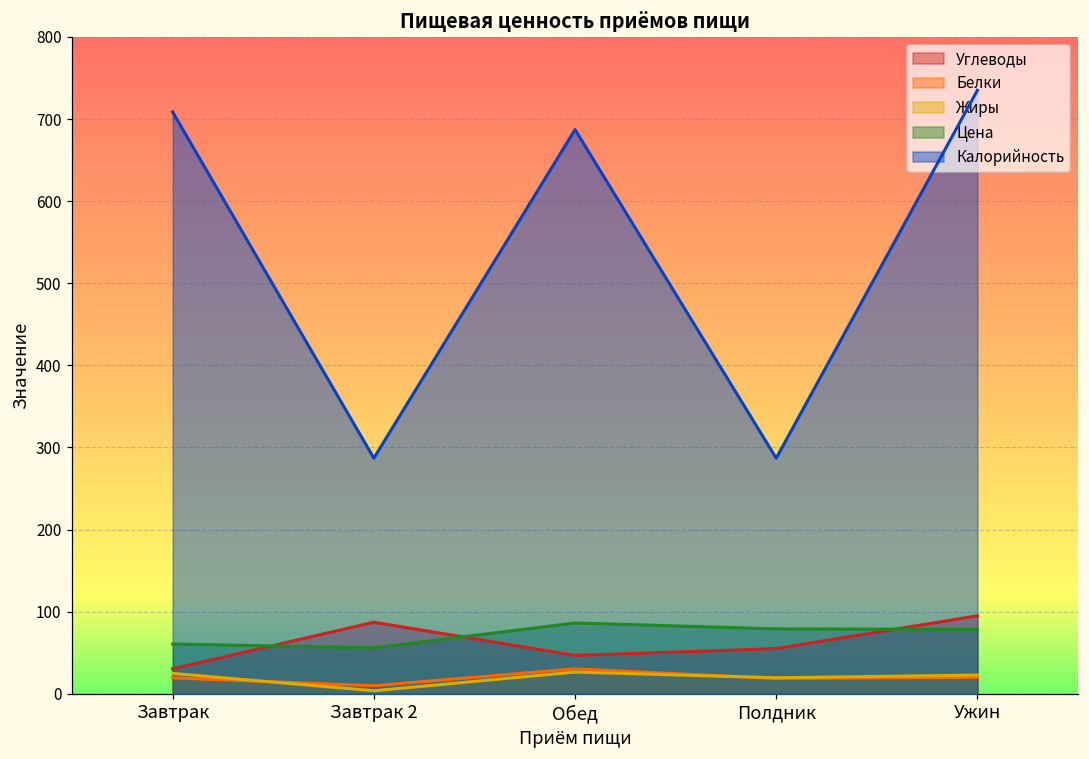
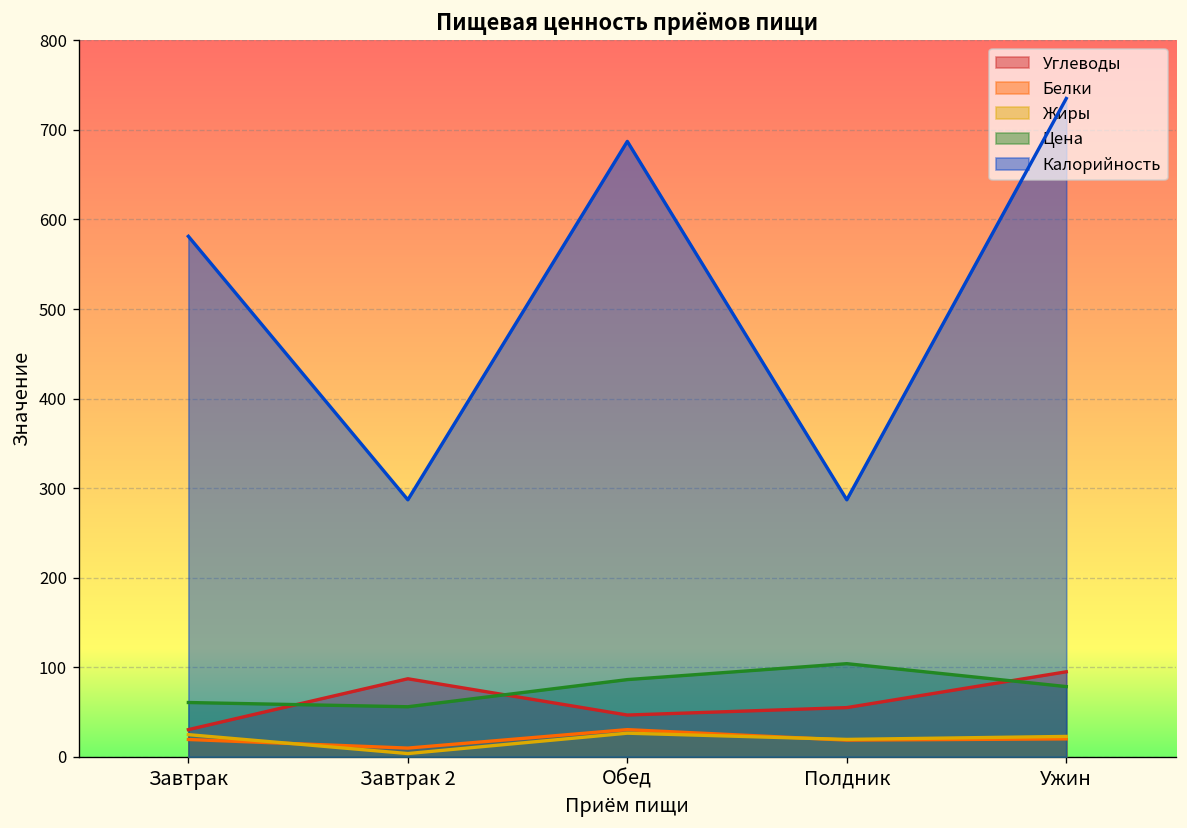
  {
    "Углеводы": {
      "Завтрак": 30,
      "Завтрак 2": 90,
      "Обед": 50,
      "Полдник": 60,
      "Ужин": 100
    },
    "Цена": {
      "Завтрак": 60,
      "Завтрак 2": 60,
      "Обед": 90,
-     "Полдник": 80,
+     "Полдник": 100,
      "Ужин": 80
    },
    "Калорийность": {
-     "Завтрак": 710,
+     "Завтрак": 580,
      "Завтрак 2": 290,
      "Обед": 690,
      "Полдник": 290
    }
  }
